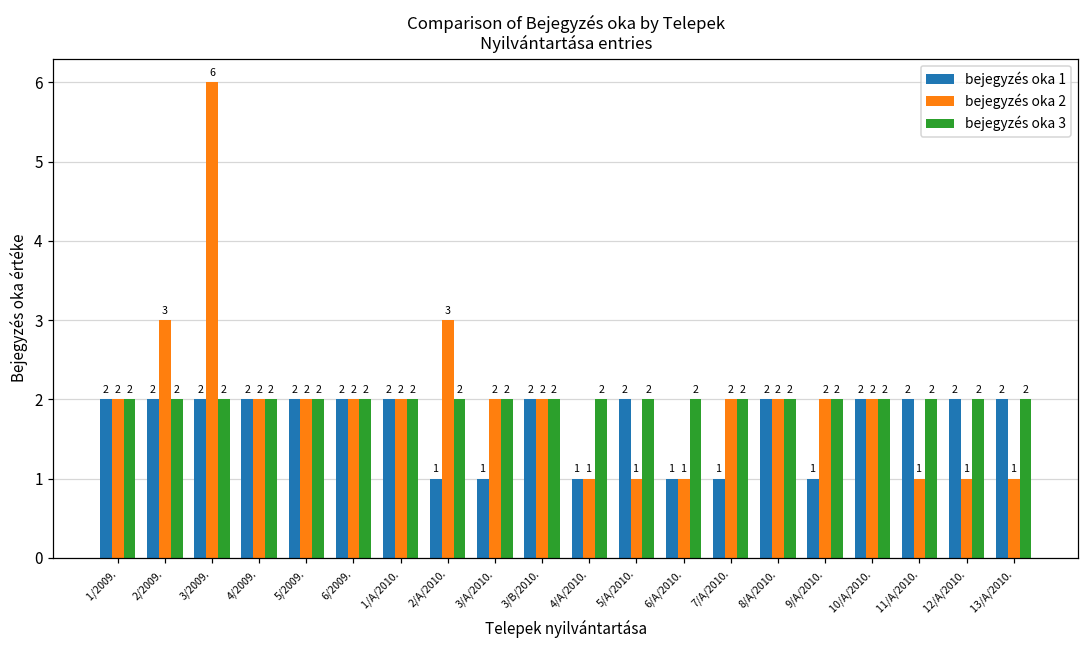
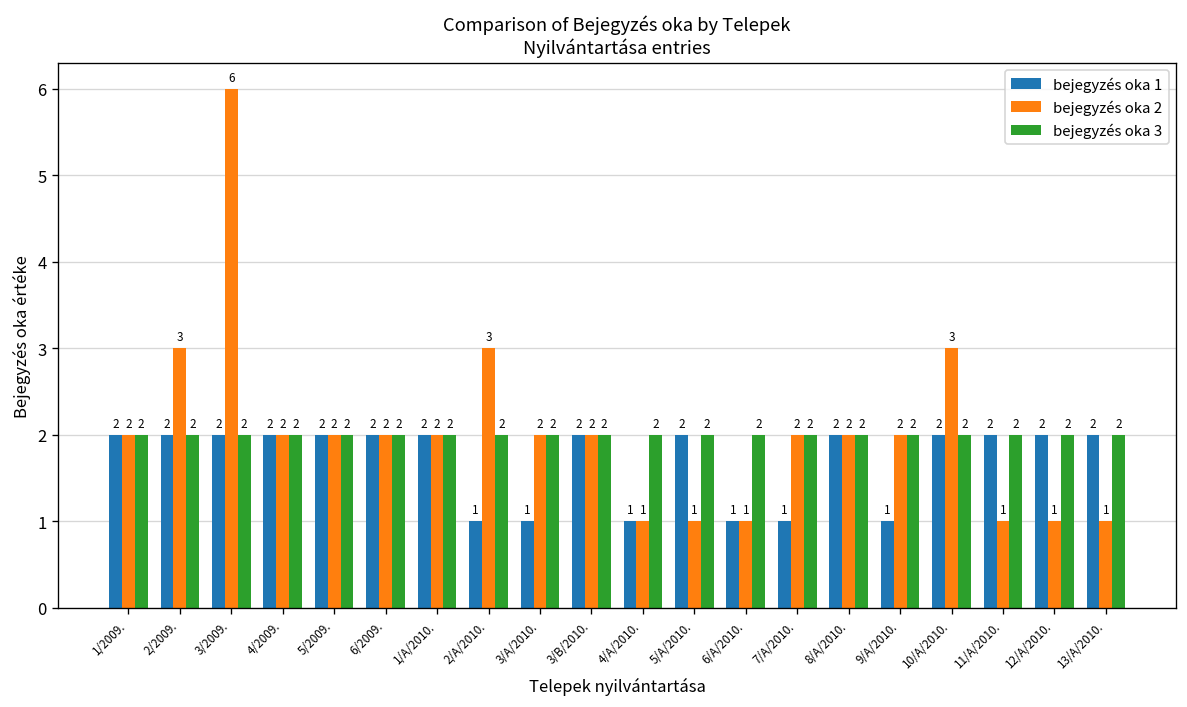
  {
    "bejegyzés oka 1": {
      "1/2009.": 2,
      "2/2009.": 2,
      "3/2009.": 2,
      "4/2009.": 2,
      "5/2009.": 2,
      "6/2009.": 2,
      "1/A/2010.": 2,
      "2/A/2010.": 1,
      "3/A/2010.": 1,
      "3/B/2010.": 2,
      "4/A/2010.": 1,
      "5/A/2010.": 2,
      "6/A/2010.": 1,
      "7/A/2010.": 1,
      "8/A/2010.": 2,
      "9/A/2010.": 1,
      "10/A/2010.": 2,
      "11/A/2010.": 2,
      "12/A/2010.": 2,
      "13/A/2010.": 2
    },
    "bejegyzés oka 2": {
      "1/2009.": 2,
      "2/2009.": 3,
      "3/2009.": 6,
      "4/2009.": 2,
      "5/2009.": 2,
      "6/2009.": 2,
      "1/A/2010.": 2,
      "2/A/2010.": 3,
      "3/A/2010.": 2,
      "3/B/2010.": 2,
      "4/A/2010.": 1,
      "5/A/2010.": 1,
      "6/A/2010.": 1,
      "7/A/2010.": 2,
      "8/A/2010.": 2,
      "9/A/2010.": 2,
-     "10/A/2010.": 2,
+     "10/A/2010.": 3,
      "11/A/2010.": 1,
      "12/A/2010.": 1,
      "13/A/2010.": 1
    },
    "bejegyzés oka 3": {
      "1/2009.": 2,
      "2/2009.": 2,
      "3/2009.": 2,
      "4/2009.": 2,
      "5/2009.": 2,
      "6/2009.": 2,
      "1/A/2010.": 2,
      "2/A/2010.": 2,
      "3/A/2010.": 2,
      "3/B/2010.": 2,
      "4/A/2010.": 2,
      "5/A/2010.": 2,
      "6/A/2010.": 2,
      "7/A/2010.": 2,
      "8/A/2010.": 2,
      "9/A/2010.": 2,
      "10/A/2010.": 2,
      "11/A/2010.": 2,
      "12/A/2010.": 2,
      "13/A/2010.": 2
    }
  }
